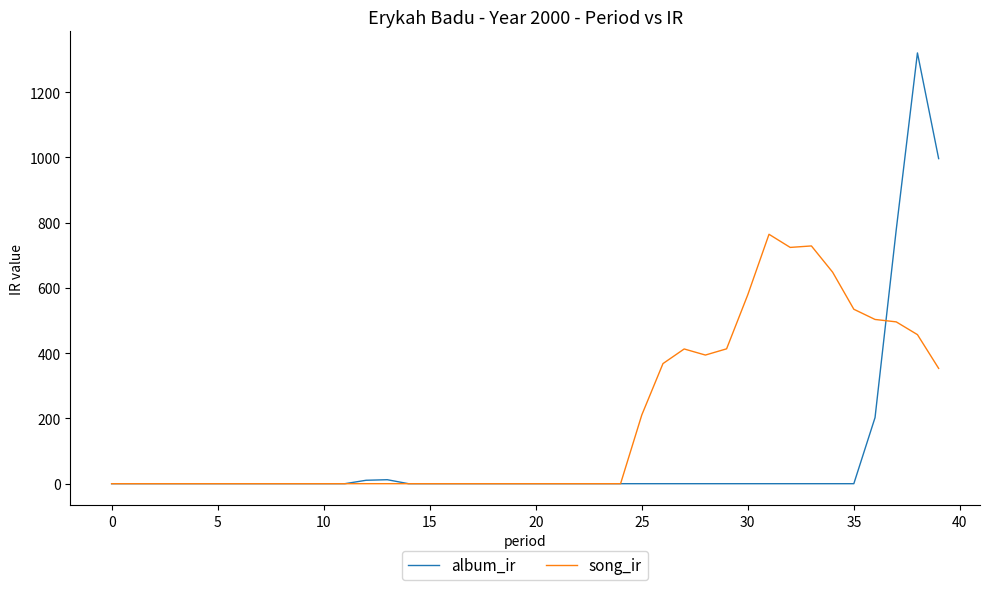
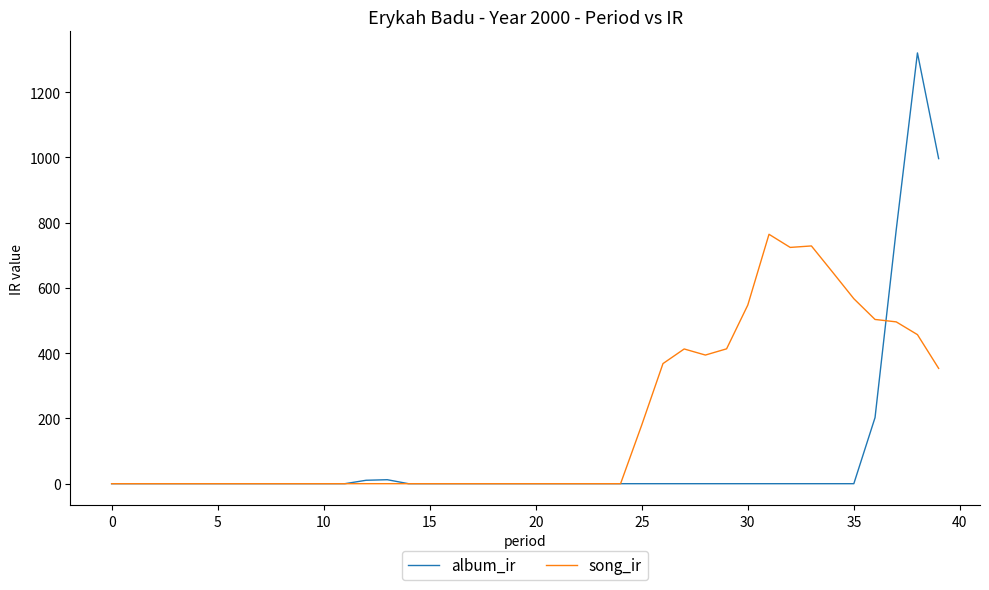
  {
    "album_ir": {
      "25": 0,
      "30": 0,
      "35": 0
    },
    "song_ir": {
-     "25": 210,
-     "30": 580,
-     "35": 530
+     "25": 180,
+     "30": 550,
+     "35": 570
    }
  }
